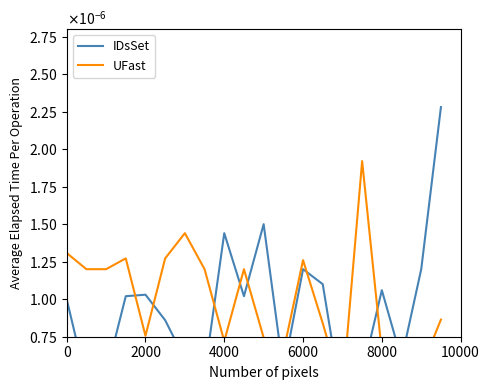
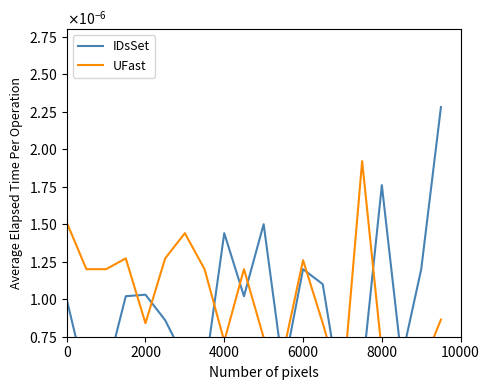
  {
    "IDsSet": {
      "0": 0.00000100,
      "2000": 0.00000103,
      "4000": 0.00000144,
      "6000": 0.00000120,
-     "8000": 0.00000106
+     "8000": 0.00000176
    },
    "UFast": {
-     "0": 0.00000131,
-     "2000": 0.00000076,
+     "0": 0.00000151,
+     "2000": 0.00000084,
      "6000": 0.00000126
    }
  }
